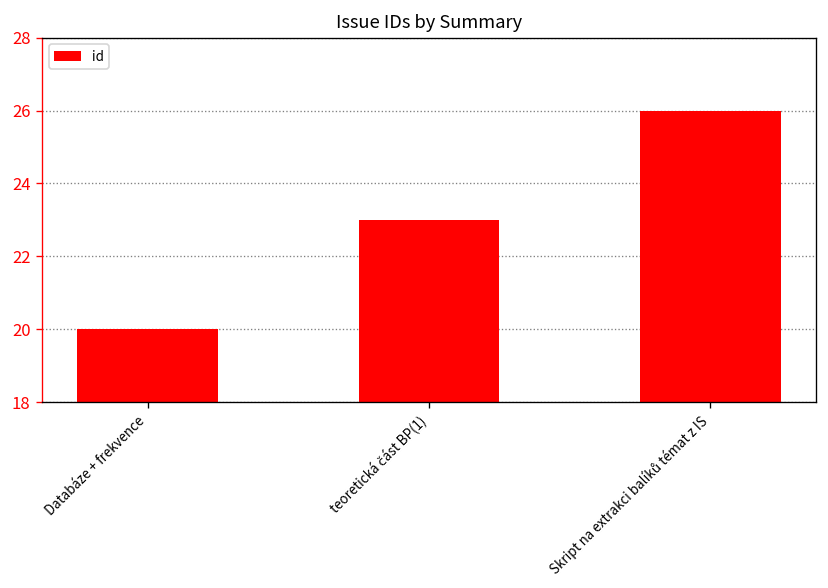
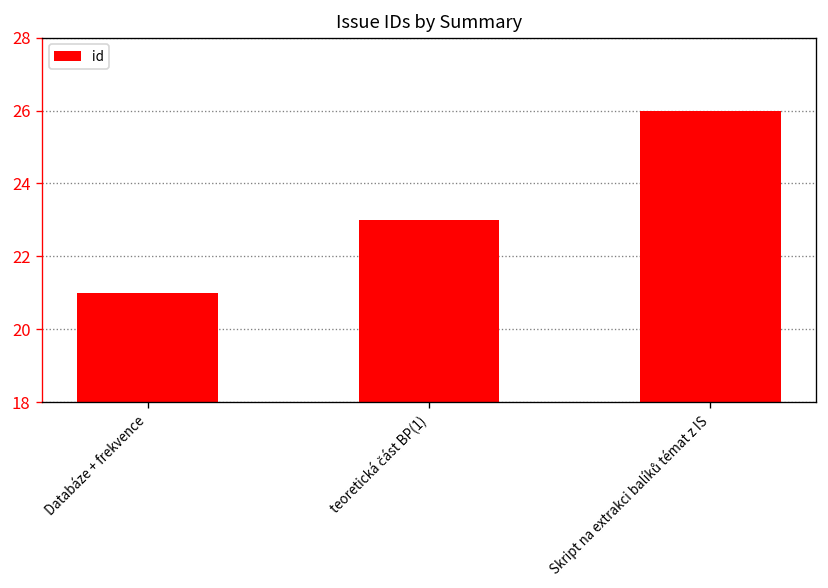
  {
-   "Databáze + frekvence": 20,
+   "Databáze + frekvence": 21,
    "teoretická část BP(1)": 23,
    "Skript na extrakci balíků témat z IS": 26
  }
